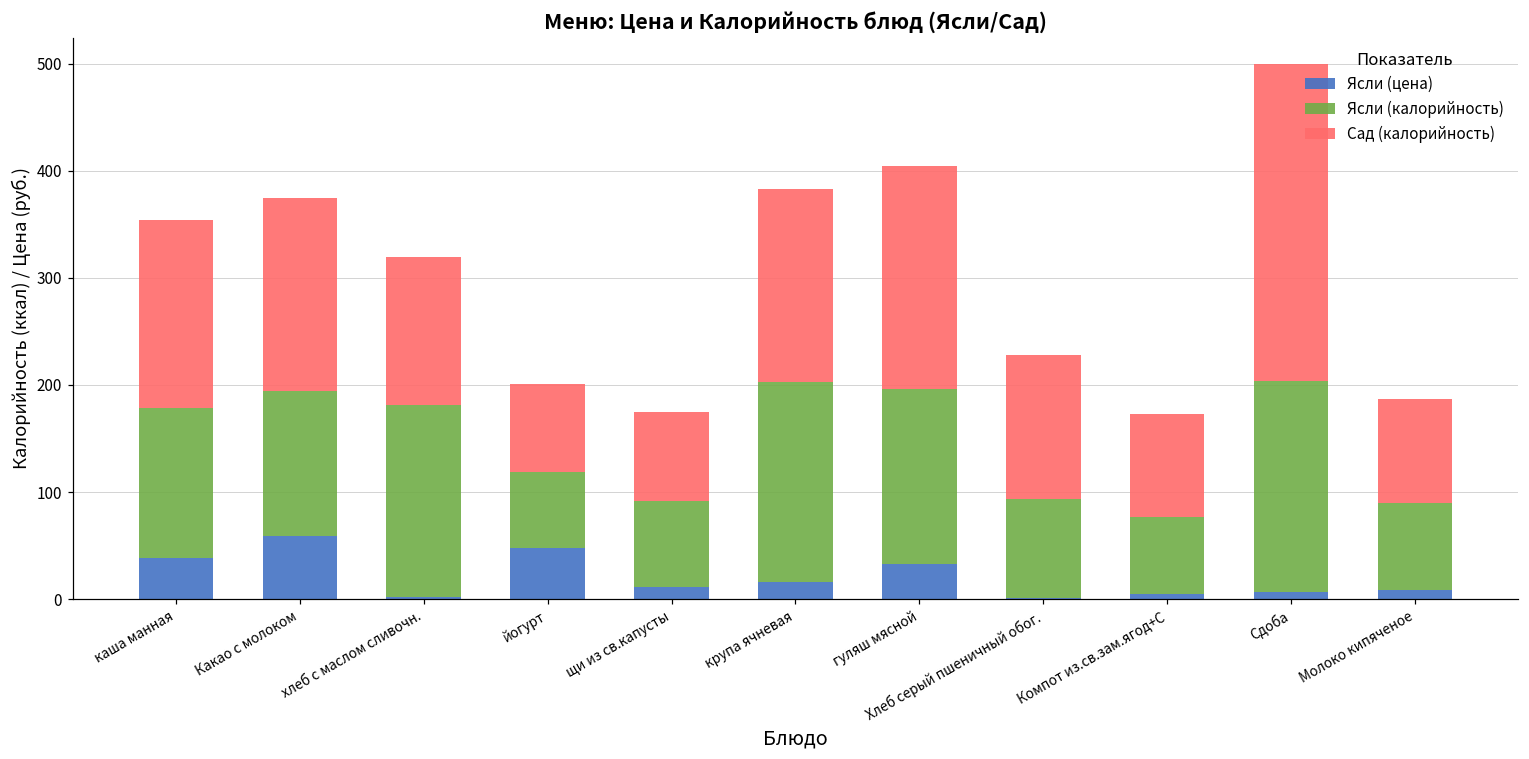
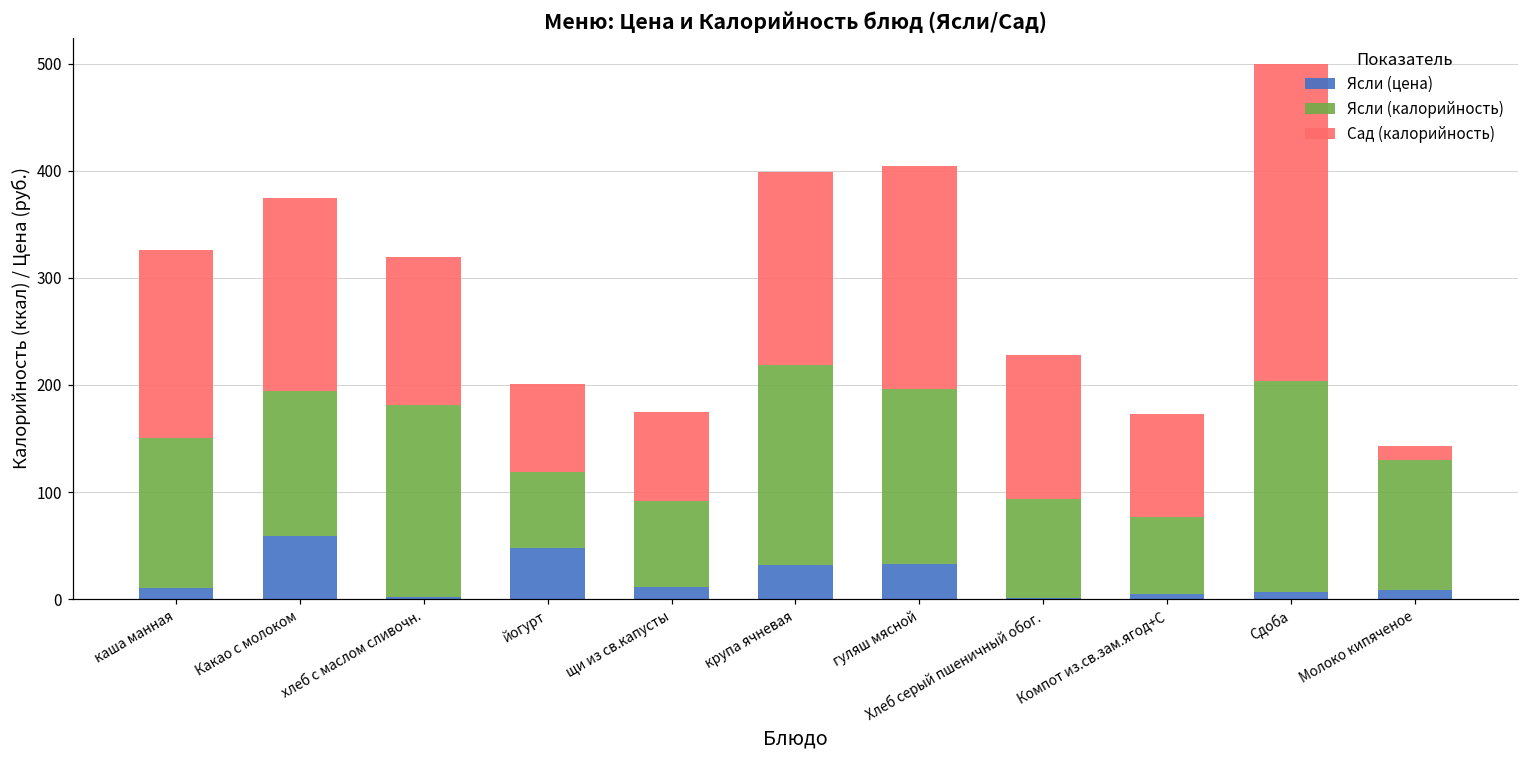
  {
    "Ясли (цена)": {
-     "каша манная": 40,
+     "каша манная": 10,
      "Какао с молоком": 60,
      "йогурт": 50,
      "щи из св.капусты": 10,
-     "крупа ячневая": 20,
+     "крупа ячневая": 30,
      "гуляш мясной": 30,
      "Компот из.св.зам.ягод+С": 0,
      "Сдоба": 10,
      "Молоко кипяченое": 10
    },
    "Ясли (калорийность)": {
      "каша манная": 140,
      "Какао с молоком": 140,
      "хлеб с маслом сливочн.": 180,
      "йогурт": 70,
      "щи из св.капусты": 80,
      "крупа ячневая": 190,
      "гуляш мясной": 160,
      "Хлеб серый пшеничный обог.": 90,
      "Компот из.св.зам.ягод+С": 70,
      "Сдоба": 200,
-     "Молоко кипяченое": 80
+     "Молоко кипяченое": 120
    },
    "Сад (калорийность)": {
      "каша манная": 180,
      "Какао с молоком": 180,
      "хлеб с маслом сливочн.": 140,
      "йогурт": 80,
      "щи из св.капусты": 80,
      "крупа ячневая": 180,
      "гуляш мясной": 210,
      "Хлеб серый пшеничный обог.": 140,
      "Компот из.св.зам.ягод+С": 100,
      "Сдоба": 300,
-     "Молоко кипяченое": 100
+     "Молоко кипяченое": 10
    }
  }
